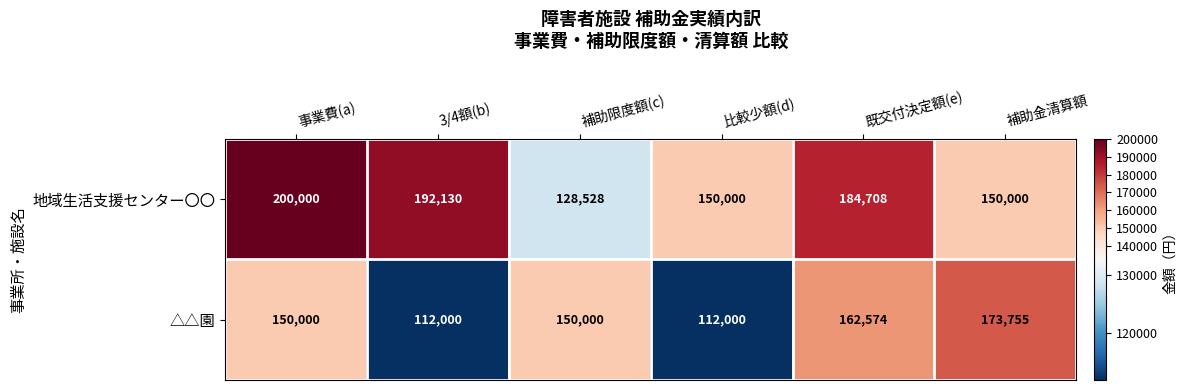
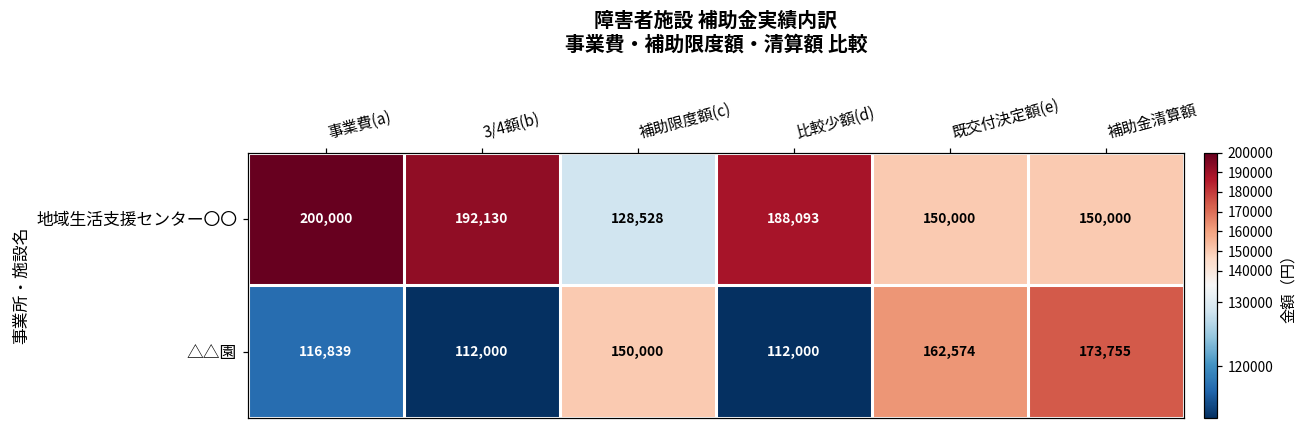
  {
    "地域生活支援センター〇〇": {
      "事業費(a)": "200,000",
      "3/4額(b)": "192,130",
      "補助限度額(c)": "128,528",
-     "比較少額(d)": "150,000",
-     "既交付決定額(e)": "184,708",
+     "比較少額(d)": "188,093",
+     "既交付決定額(e)": "150,000",
      "補助金清算額": "150,000"
    },
    "△△園": {
-     "事業費(a)": "150,000",
+     "事業費(a)": "116,839",
      "3/4額(b)": "112,000",
      "補助限度額(c)": "150,000",
      "比較少額(d)": "112,000",
      "既交付決定額(e)": "162,574",
      "補助金清算額": "173,755"
    }
  }
